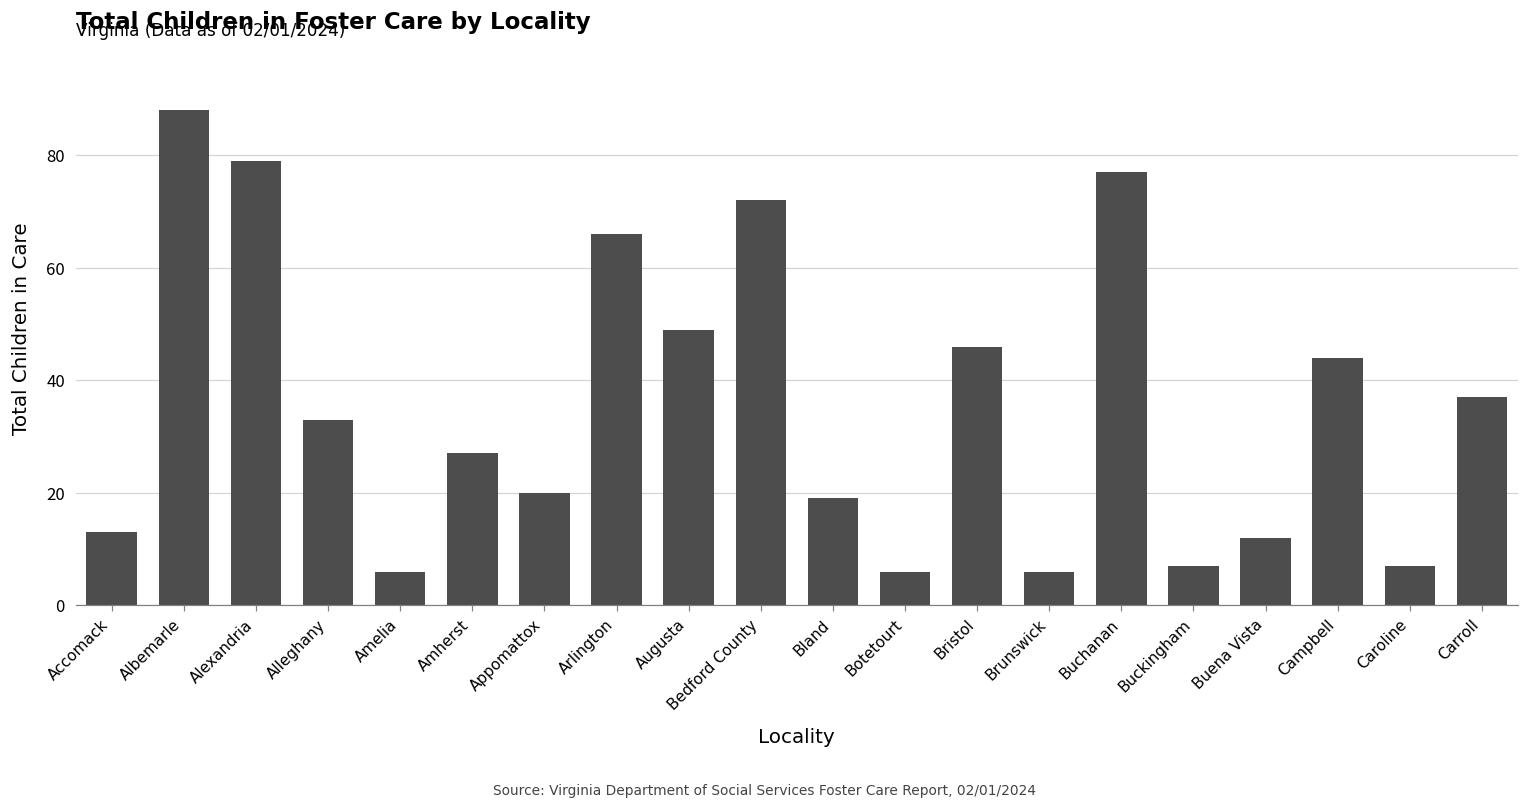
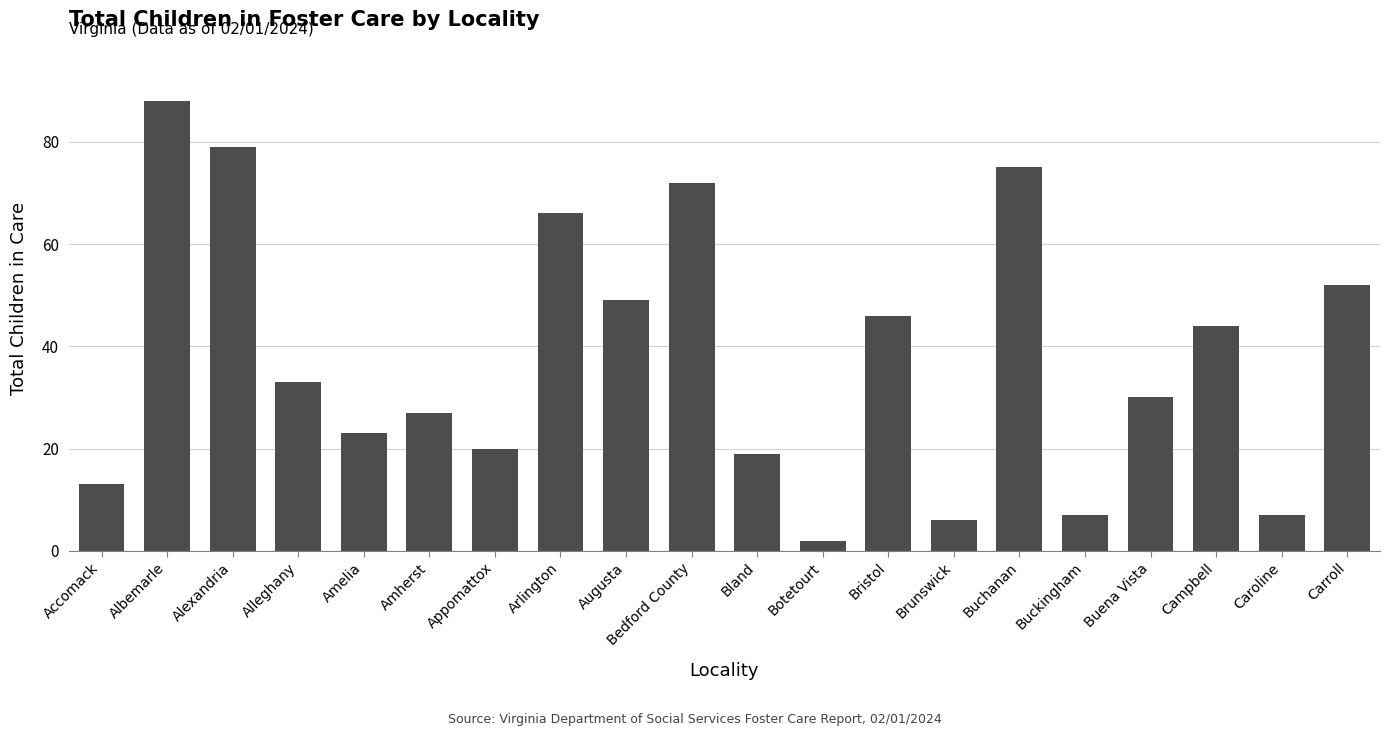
  {
    "Accomack": 13,
    "Albemarle": 88,
    "Alexandria": 79,
    "Alleghany": 33,
-   "Amelia": 6,
+   "Amelia": 23,
    "Amherst": 27,
    "Appomattox": 20,
    "Arlington": 66,
    "Augusta": 49,
    "Bedford County": 72,
    "Bland": 19,
-   "Botetourt": 6,
+   "Botetourt": 2,
    "Bristol": 46,
    "Brunswick": 6,
-   "Buchanan": 77,
+   "Buchanan": 75,
    "Buckingham": 7,
-   "Buena Vista": 12,
+   "Buena Vista": 30,
    "Campbell": 44,
    "Caroline": 7,
-   "Carroll": 37
+   "Carroll": 52
  }
